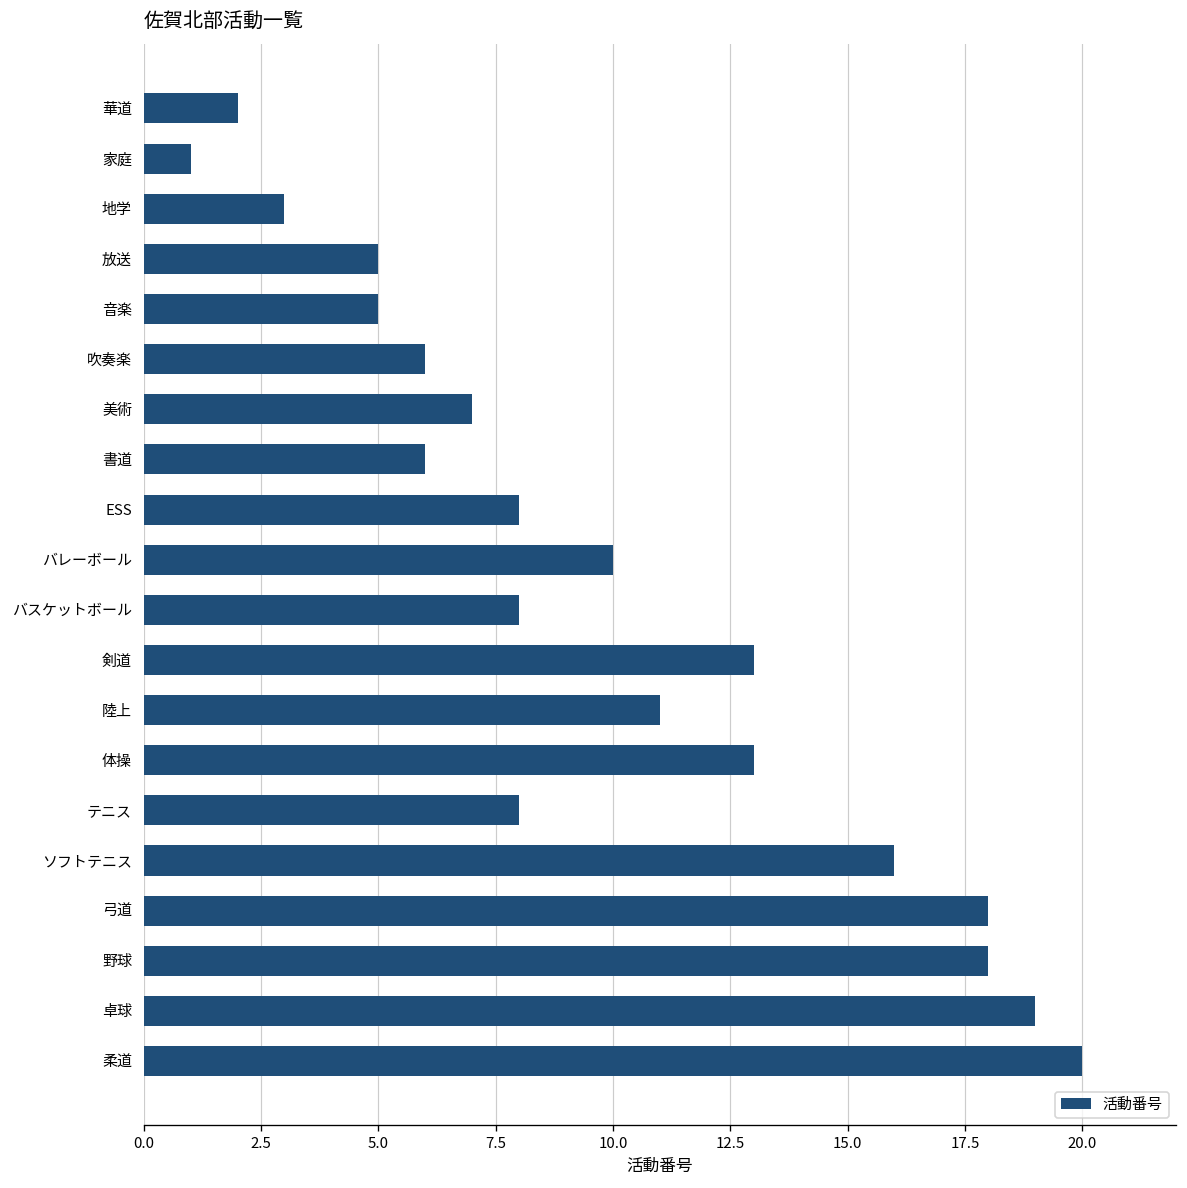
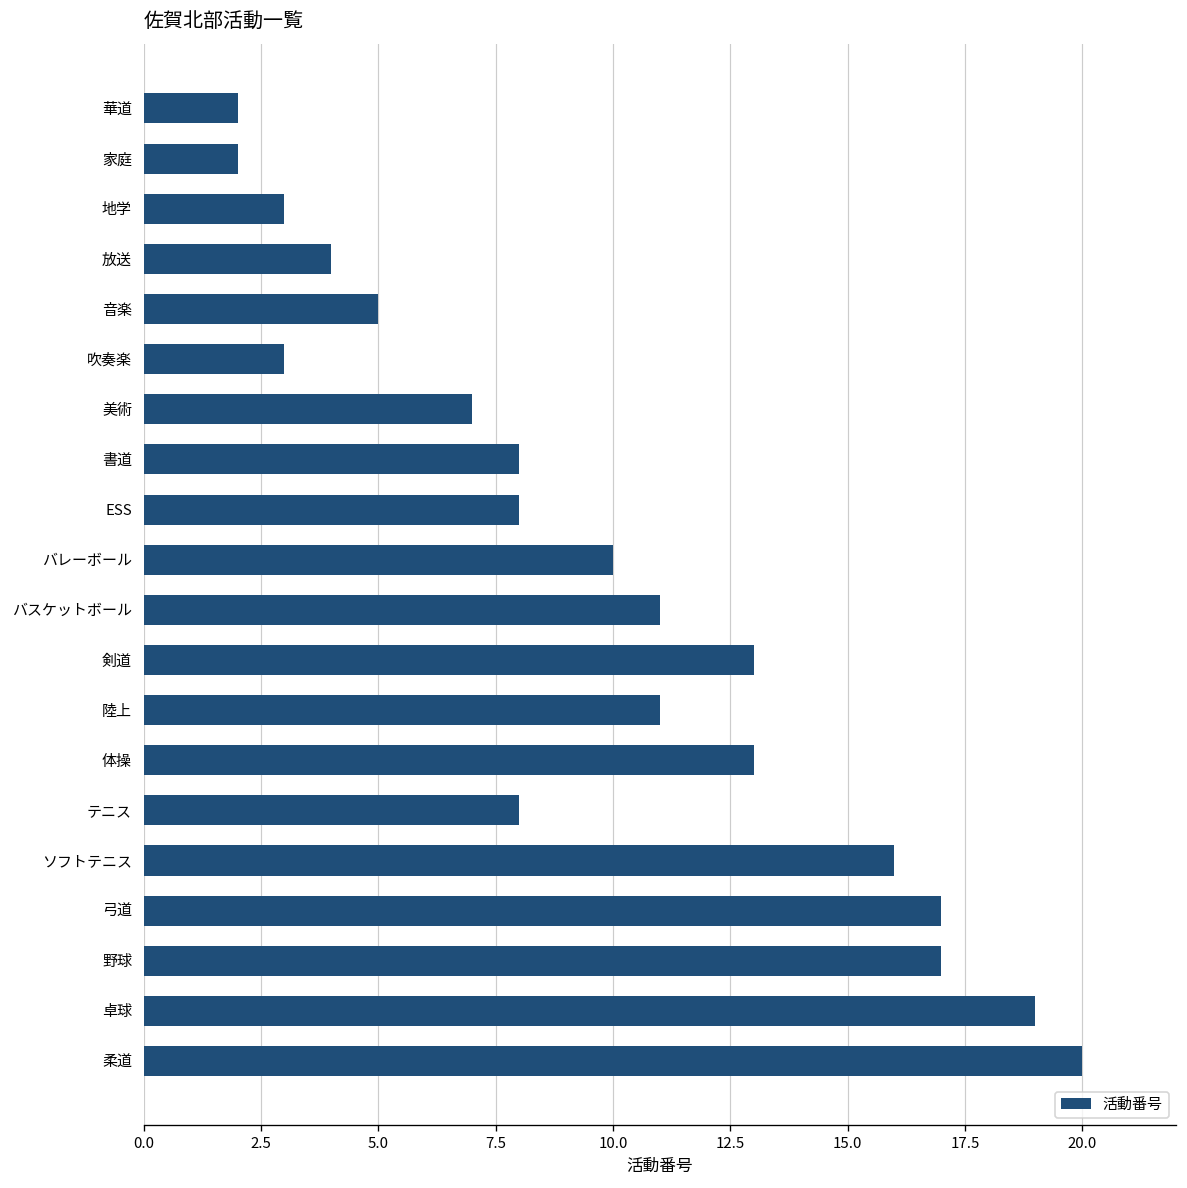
  {
    "華道": 2,
-   "家庭": 1,
+   "家庭": 2,
    "地学": 3,
-   "放送": 5,
+   "放送": 4,
    "音楽": 5,
-   "吹奏楽": 6,
+   "吹奏楽": 3,
    "美術": 7,
-   "書道": 6,
+   "書道": 8,
    "ESS": 8,
    "バレーボール": 10,
-   "バスケットボール": 8,
+   "バスケットボール": 11,
    "剣道": 13,
    "陸上": 11,
    "体操": 13,
    "テニス": 8,
    "ソフトテニス": 16,
-   "弓道": 18,
-   "野球": 18,
+   "弓道": 17,
+   "野球": 17,
    "卓球": 19,
    "柔道": 20
  }
